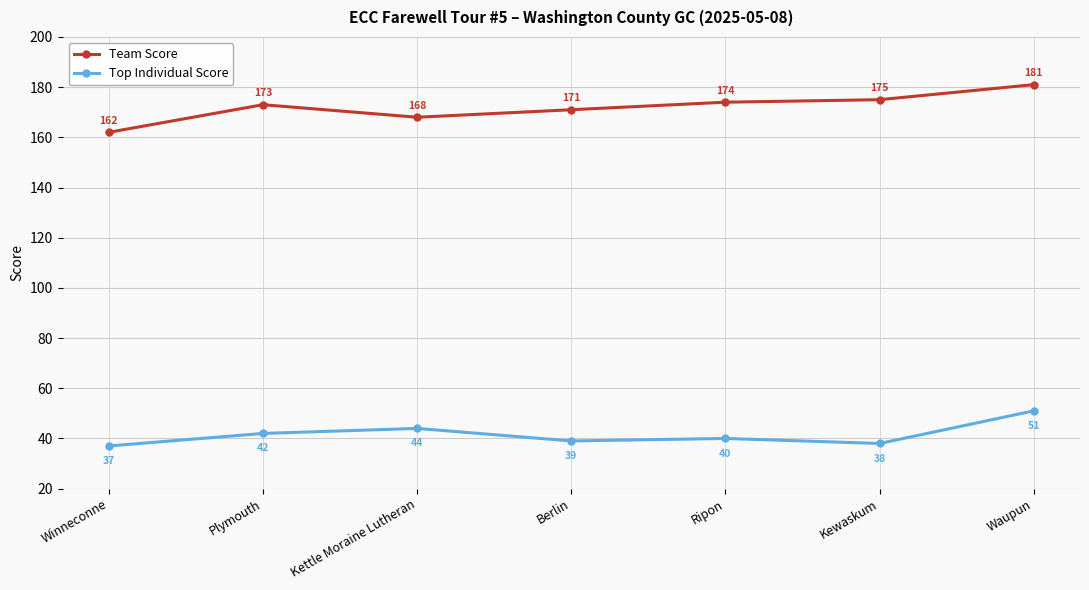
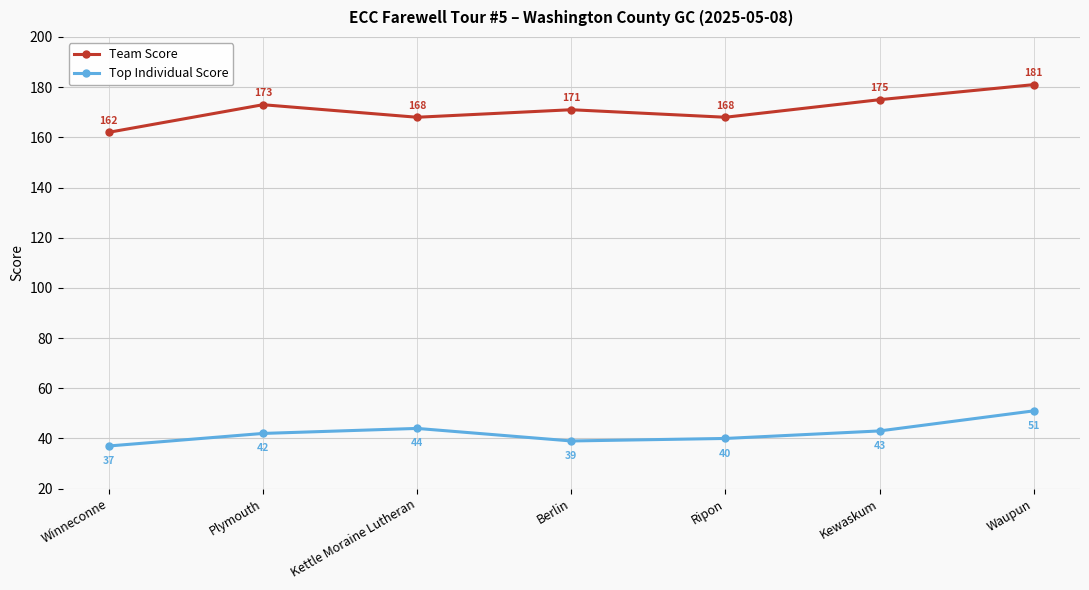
  {
    "Team Score": {
      "Winneconne": 162,
      "Plymouth": 173,
      "Kettle Moraine Lutheran": 168,
      "Berlin": 171,
-     "Ripon": 174,
+     "Ripon": 168,
      "Kewaskum": 175,
      "Waupun": 181
    },
    "Top Individual Score": {
      "Winneconne": 37,
      "Plymouth": 42,
      "Kettle Moraine Lutheran": 44,
      "Berlin": 39,
      "Ripon": 40,
-     "Kewaskum": 38,
+     "Kewaskum": 43,
      "Waupun": 51
    }
  }
